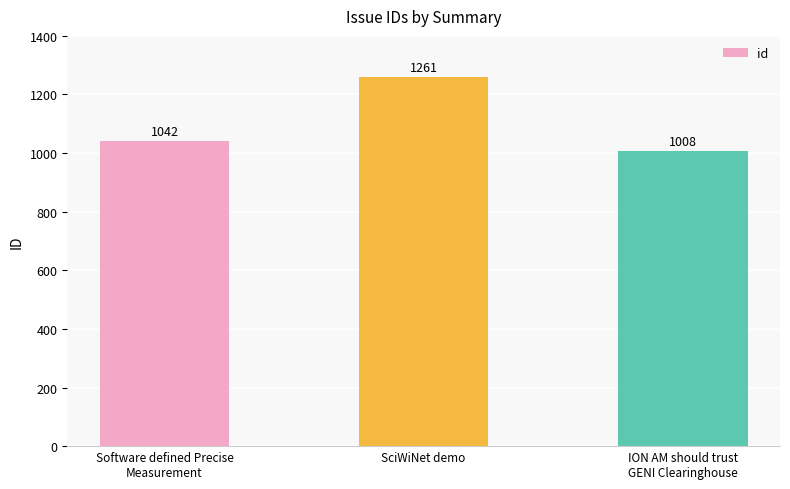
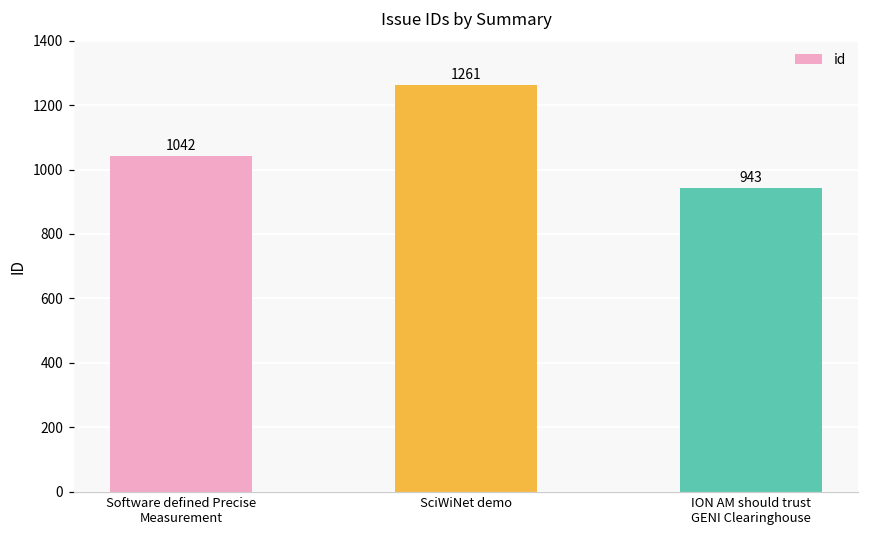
  {
    "Software defined Precise Measurement": 1042,
    "SciWiNet demo": 1261,
-   "ION AM should trust GENI Clearinghouse": 1008
+   "ION AM should trust GENI Clearinghouse": 943
  }
